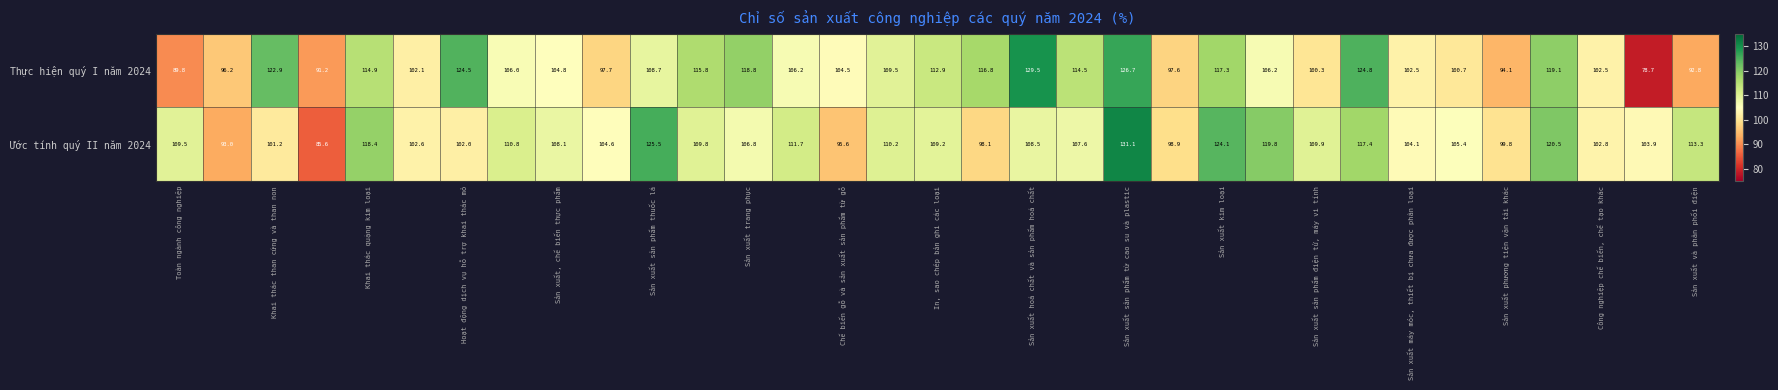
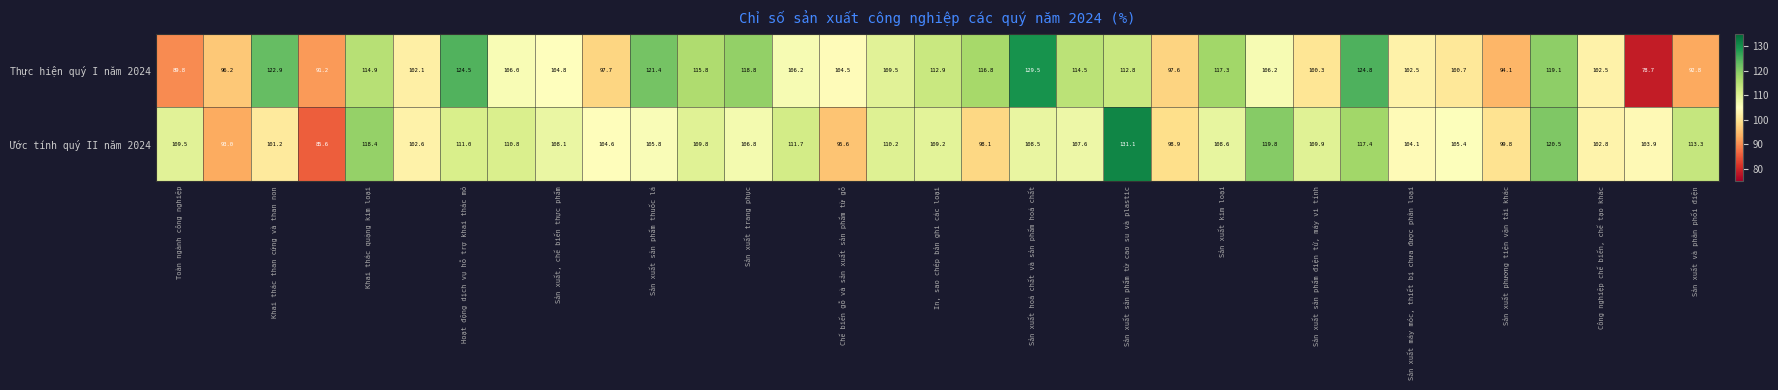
  {
    "Thực hiện quý I năm 2024": {
      "Toàn ngành công nghiệp": 89.8,
      "Khai thác than cứng và than non": 122.9,
      "Khai thác quặng kim loại": 114.9,
      "Hoạt động dịch vụ hỗ trợ khai thác mỏ": 124.5,
      "Sản xuất, chế biến thực phẩm": 104.8,
-     "Sản xuất sản phẩm thuốc lá": 108.7,
+     "Sản xuất sản phẩm thuốc lá": 121.4,
      "Sản xuất trang phục": 118.8,
      "Chế biến gỗ và sản xuất sản phẩm từ gỗ": 104.5,
      "In, sao chép bản ghi các loại": 112.9,
      "Sản xuất hoá chất và sản phẩm hoá chất": 129.5,
-     "Sản xuất sản phẩm từ cao su và plastic": 126.7,
+     "Sản xuất sản phẩm từ cao su và plastic": 112.8,
      "Sản xuất kim loại": 117.3,
      "Sản xuất sản phẩm điện tử, máy vi tính": 100.3,
      "Sản xuất máy móc, thiết bị chưa được phân loại": 102.5,
      "Sản xuất phương tiện vận tải khác": 94.1,
      "Công nghiệp chế biến, chế tạo khác": 102.5,
      "Sản xuất và phân phối điện": 92.8
    },
    "Ước tính quý II năm 2024": {
      "Toàn ngành công nghiệp": 109.5,
      "Khai thác than cứng và than non": 101.2,
      "Khai thác quặng kim loại": 118.4,
-     "Hoạt động dịch vụ hỗ trợ khai thác mỏ": 102.0,
+     "Hoạt động dịch vụ hỗ trợ khai thác mỏ": 111.0,
      "Sản xuất, chế biến thực phẩm": 108.1,
-     "Sản xuất sản phẩm thuốc lá": 125.5,
+     "Sản xuất sản phẩm thuốc lá": 105.8,
      "Sản xuất trang phục": 106.8,
      "Chế biến gỗ và sản xuất sản phẩm từ gỗ": 95.6,
      "In, sao chép bản ghi các loại": 109.2,
      "Sản xuất hoá chất và sản phẩm hoá chất": 108.5,
      "Sản xuất sản phẩm từ cao su và plastic": 131.1,
-     "Sản xuất kim loại": 124.1,
+     "Sản xuất kim loại": 108.6,
      "Sản xuất sản phẩm điện tử, máy vi tính": 109.9,
      "Sản xuất máy móc, thiết bị chưa được phân loại": 104.1,
      "Sản xuất phương tiện vận tải khác": 99.8,
      "Công nghiệp chế biến, chế tạo khác": 102.8,
      "Sản xuất và phân phối điện": 113.3
    }
  }
